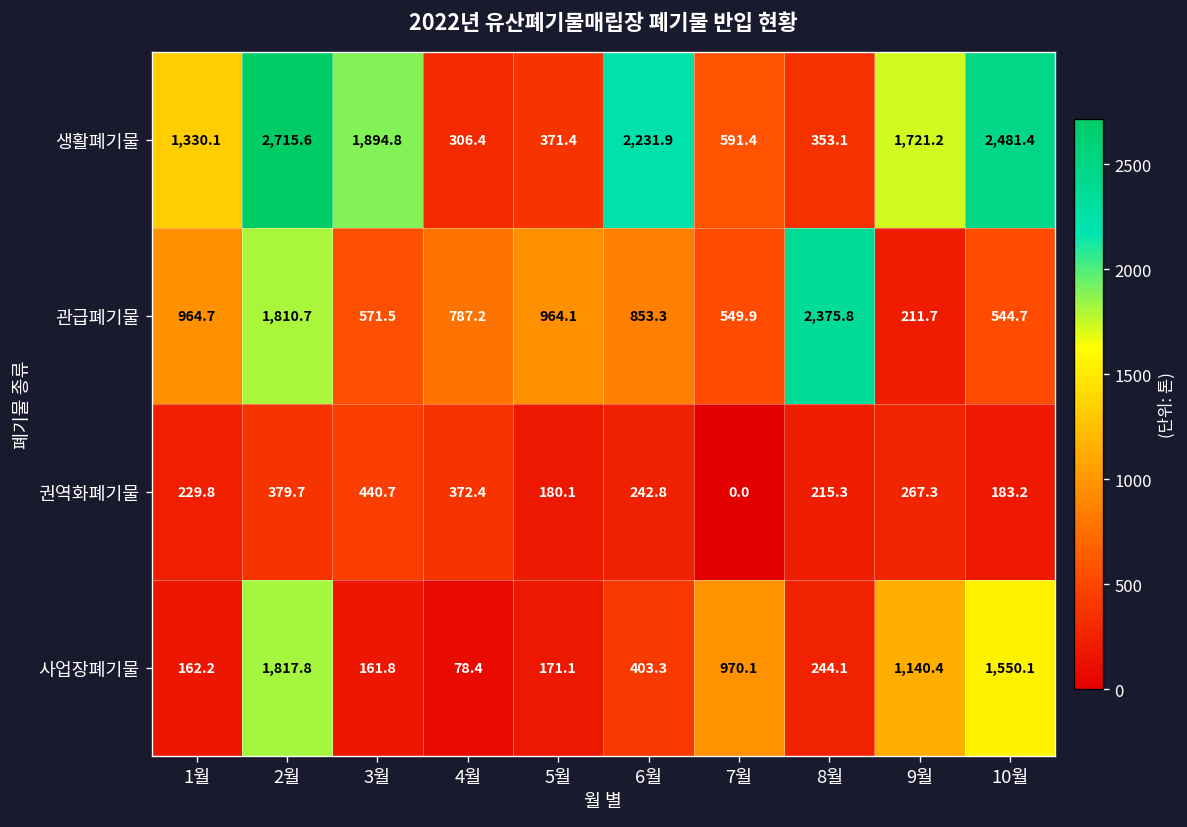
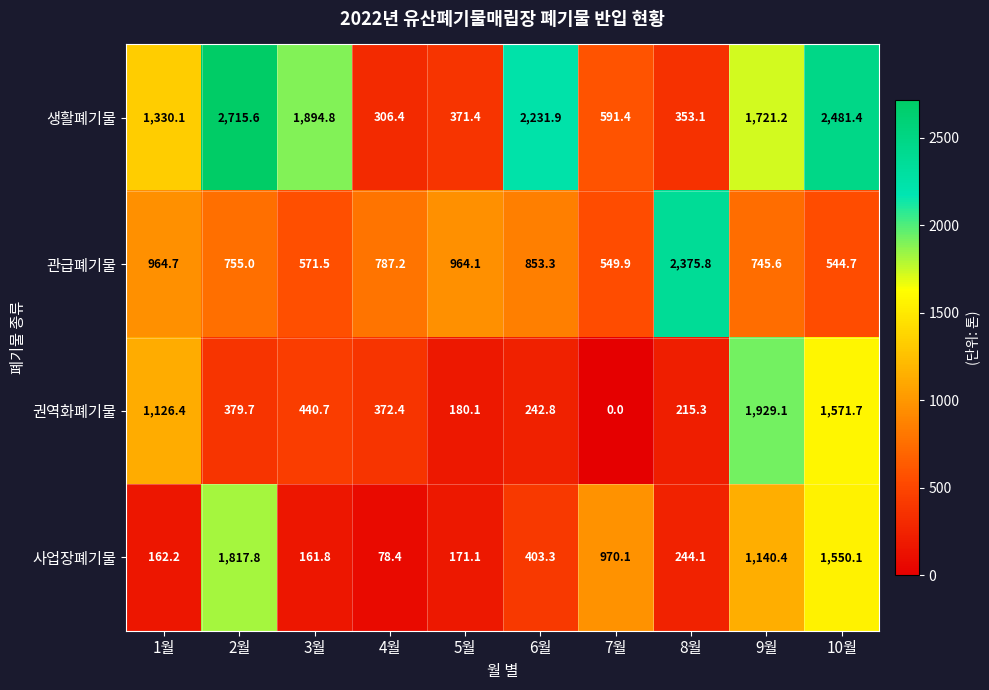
  {
    "생활폐기물": {
      "1월": "1,330.1",
      "2월": "2,715.6",
      "3월": "1,894.8",
      "4월": "306.4",
      "5월": "371.4",
      "6월": "2,231.9",
      "7월": "591.4",
      "8월": "353.1",
      "9월": "1,721.2",
      "10월": "2,481.4"
    },
    "관급폐기물": {
      "1월": "964.7",
-     "2월": "1,810.7",
+     "2월": "755.0",
      "3월": "571.5",
      "4월": "787.2",
      "5월": "964.1",
      "6월": "853.3",
      "7월": "549.9",
      "8월": "2,375.8",
-     "9월": "211.7",
+     "9월": "745.6",
      "10월": "544.7"
    },
    "권역화폐기물": {
-     "1월": "229.8",
+     "1월": "1,126.4",
      "2월": "379.7",
      "3월": "440.7",
      "4월": "372.4",
      "5월": "180.1",
      "6월": "242.8",
      "7월": "0.0",
      "8월": "215.3",
-     "9월": "267.3",
-     "10월": "183.2"
+     "9월": "1,929.1",
+     "10월": "1,571.7"
    },
    "사업장폐기물": {
      "1월": "162.2",
      "2월": "1,817.8",
      "3월": "161.8",
      "4월": "78.4",
      "5월": "171.1",
      "6월": "403.3",
      "7월": "970.1",
      "8월": "244.1",
      "9월": "1,140.4",
      "10월": "1,550.1"
    }
  }
